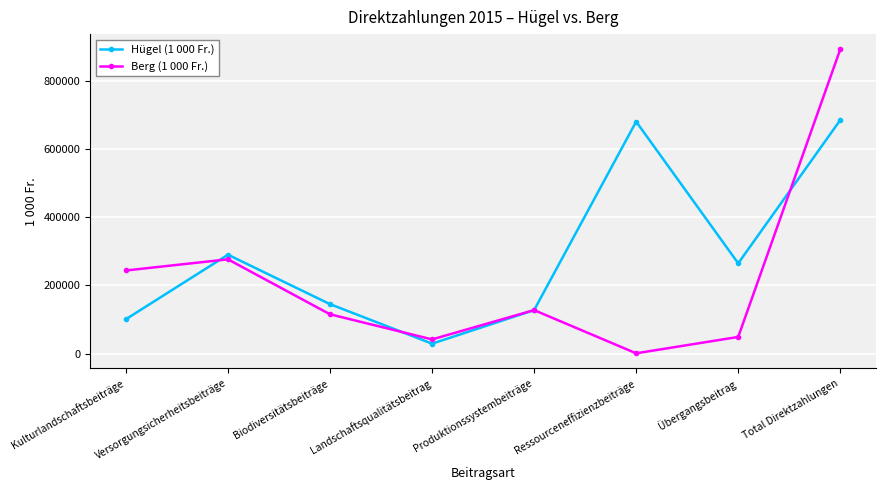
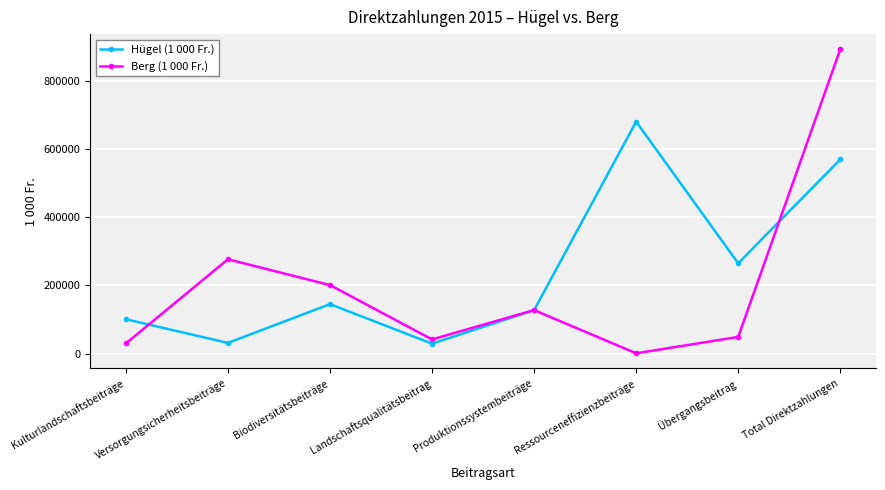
  {
    "Hügel (1 000 Fr.)": {
      "Kulturlandschaftsbeiträge": 100000,
-     "Versorgungsicherheitsbeiträge": 290000,
+     "Versorgungsicherheitsbeiträge": 30000,
      "Biodiversitätsbeiträge": 140000,
      "Landschaftsqualitätsbeitrag": 30000,
      "Ressourceneffizienzbeiträge": 680000,
      "Übergangsbeitrag": 260000,
-     "Total Direktzahlungen": 680000
+     "Total Direktzahlungen": 570000
    },
    "Berg (1 000 Fr.)": {
-     "Kulturlandschaftsbeiträge": 240000,
+     "Kulturlandschaftsbeiträge": 30000,
      "Versorgungsicherheitsbeiträge": 280000,
-     "Biodiversitätsbeiträge": 120000,
+     "Biodiversitätsbeiträge": 200000,
      "Landschaftsqualitätsbeitrag": 40000,
      "Ressourceneffizienzbeiträge": 0,
      "Übergangsbeitrag": 50000,
      "Total Direktzahlungen": 890000
    }
  }
